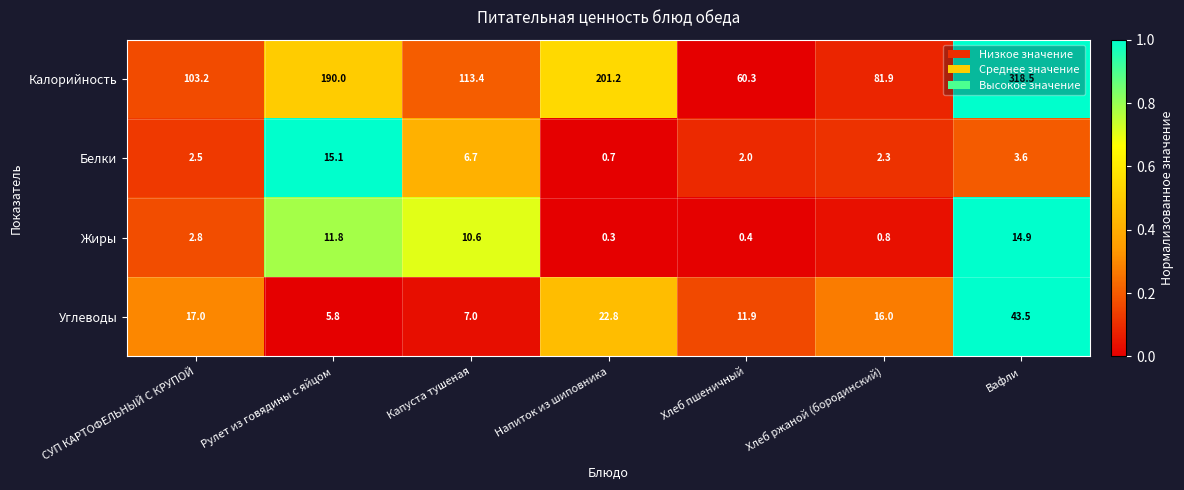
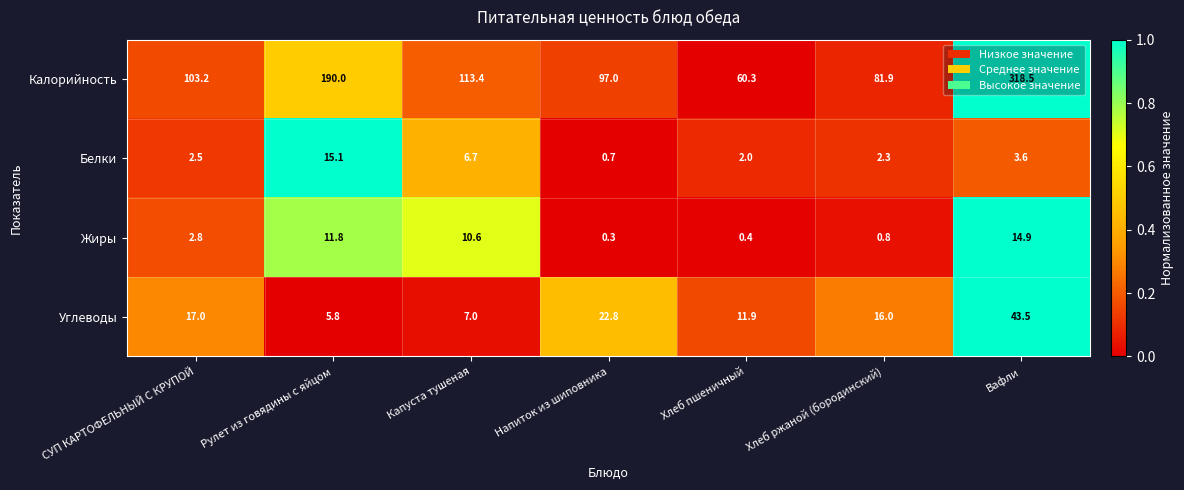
  {
    "Калорийность": {
      "СУП КАРТОФЕЛЬНЫЙ С КРУПОЙ": 103.2,
      "Рулет из говядины с яйцом": 190.0,
      "Капуста тушеная": 113.4,
-     "Напиток из шиповника": 201.2,
+     "Напиток из шиповника": 97.0,
      "Хлеб пшеничный": 60.3,
      "Хлеб ржаной (бородинский)": 81.9
    },
    "Белки": {
      "СУП КАРТОФЕЛЬНЫЙ С КРУПОЙ": 2.5,
      "Рулет из говядины с яйцом": 15.1,
      "Капуста тушеная": 6.7,
      "Напиток из шиповника": 0.7,
      "Хлеб пшеничный": 2.0,
      "Хлеб ржаной (бородинский)": 2.3,
      "Вафли": 3.6
    },
    "Жиры": {
      "СУП КАРТОФЕЛЬНЫЙ С КРУПОЙ": 2.8,
      "Рулет из говядины с яйцом": 11.8,
      "Капуста тушеная": 10.6,
      "Напиток из шиповника": 0.3,
      "Хлеб пшеничный": 0.4,
      "Хлеб ржаной (бородинский)": 0.8,
      "Вафли": 14.9
    },
    "Углеводы": {
      "СУП КАРТОФЕЛЬНЫЙ С КРУПОЙ": 17.0,
      "Рулет из говядины с яйцом": 5.8,
      "Капуста тушеная": 7.0,
      "Напиток из шиповника": 22.8,
      "Хлеб пшеничный": 11.9,
      "Хлеб ржаной (бородинский)": 16.0,
      "Вафли": 43.5
    }
  }
